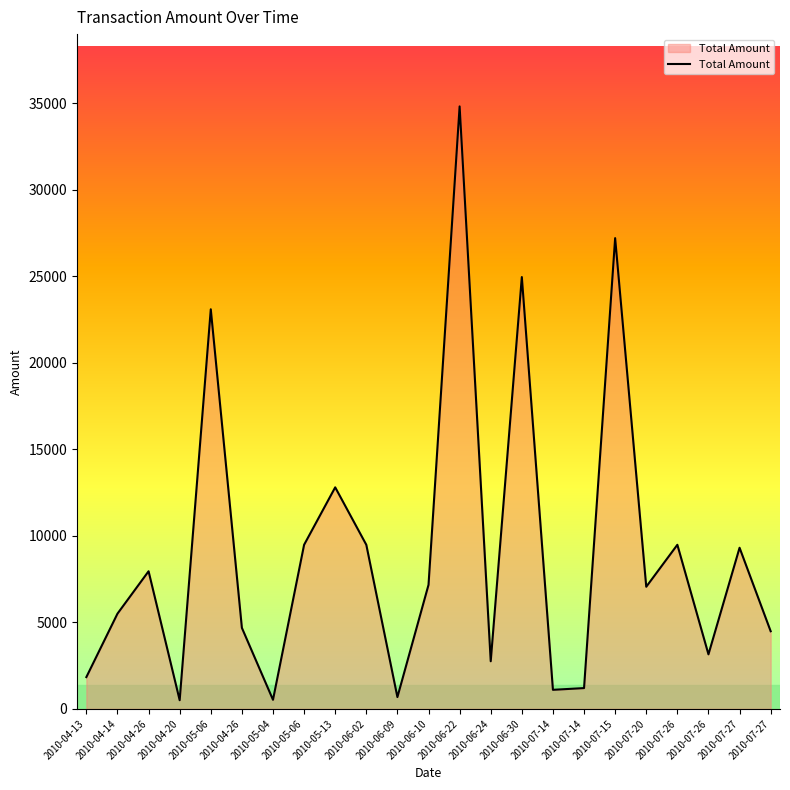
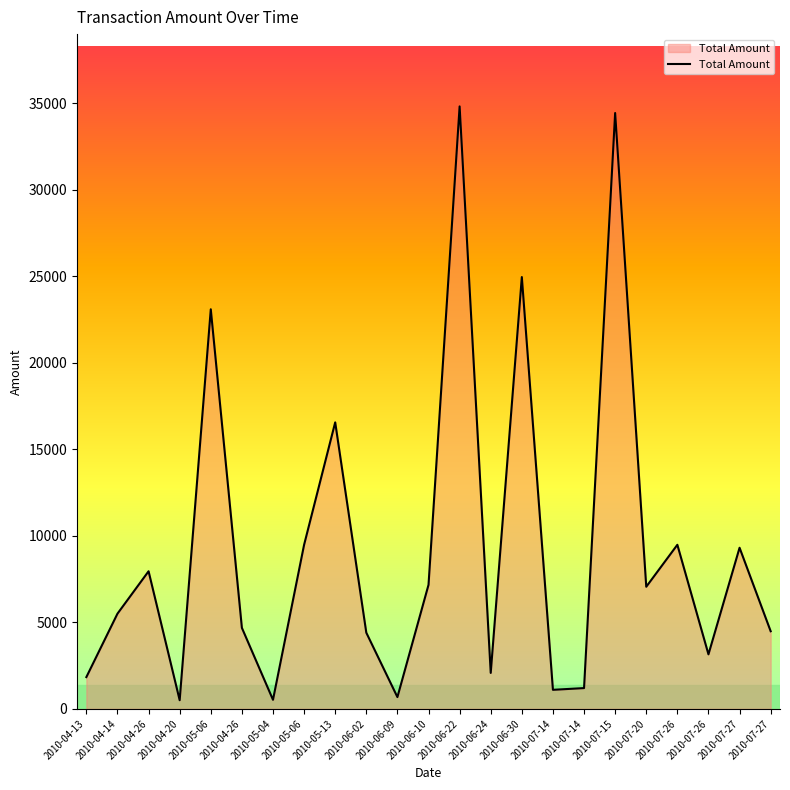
  {
    "2010-04-13": 1800,
    "2010-04-14": 5500,
-   "2010-05-13": 12800,
-   "2010-06-02": 9500,
+   "2010-05-13": 16600,
+   "2010-06-02": 4400,
    "2010-06-10": 7200,
    "2010-06-22": 34800,
-   "2010-06-24": 2800,
+   "2010-06-24": 2100,
    "2010-06-30": 25000,
-   "2010-07-15": 27200,
+   "2010-07-15": 34400,
    "2010-07-20": 7100
  }
